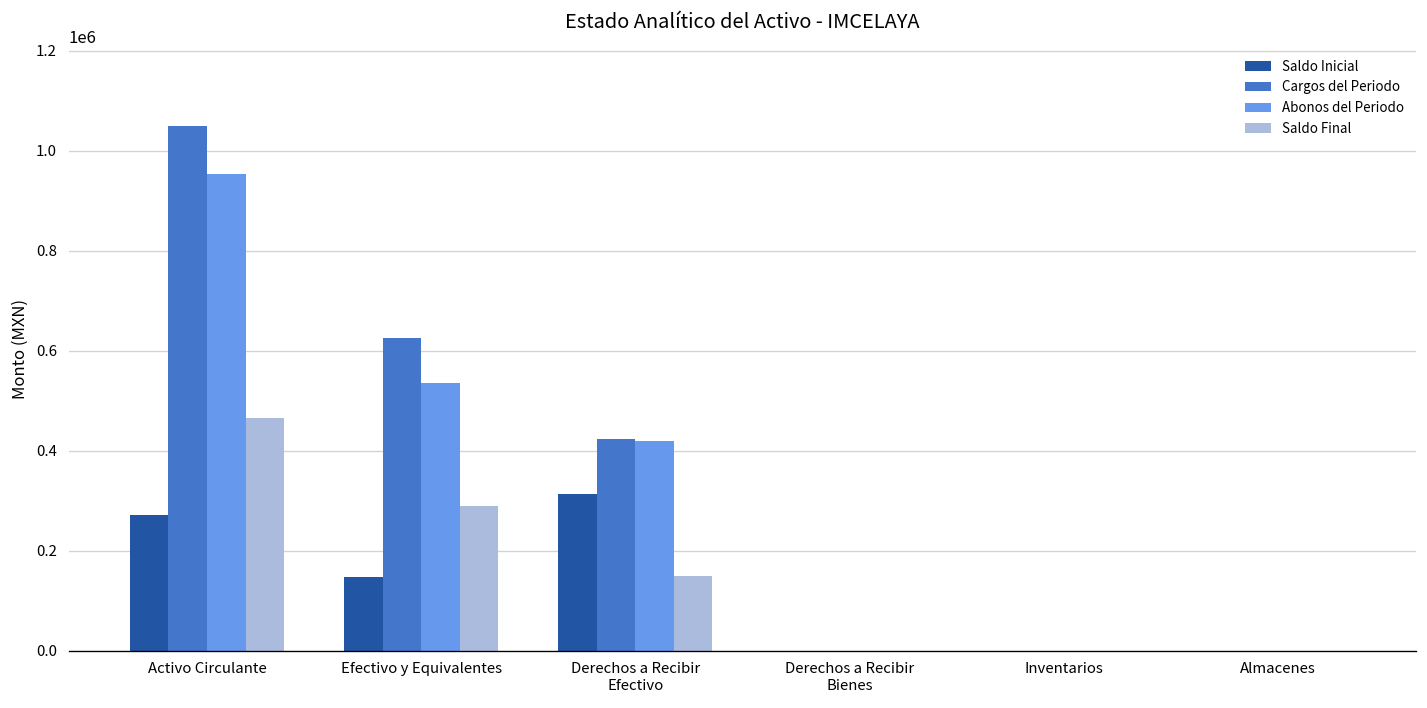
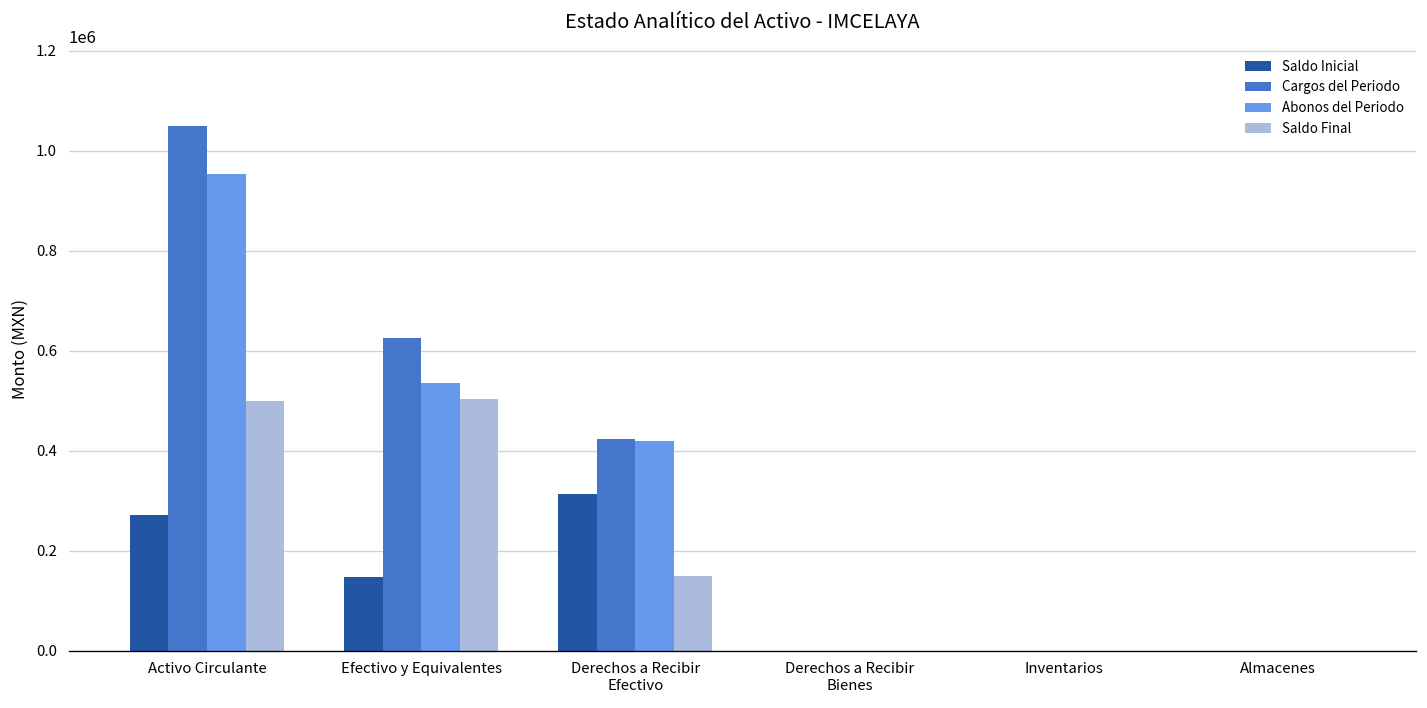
  {
    "Saldo Inicial": {
      "Activo Circulante": 270000,
      "Efectivo y Equivalentes": 150000,
      "Derechos a Recibir Efectivo": 310000,
      "Derechos a Recibir Bienes": 0,
      "Inventarios": 0,
      "Almacenes": 0
    },
    "Saldo Final": {
-     "Activo Circulante": 470000,
-     "Efectivo y Equivalentes": 290000,
+     "Activo Circulante": 500000,
+     "Efectivo y Equivalentes": 500000,
      "Derechos a Recibir Efectivo": 150000,
      "Derechos a Recibir Bienes": 0,
      "Inventarios": 0,
      "Almacenes": 0
    }
  }
